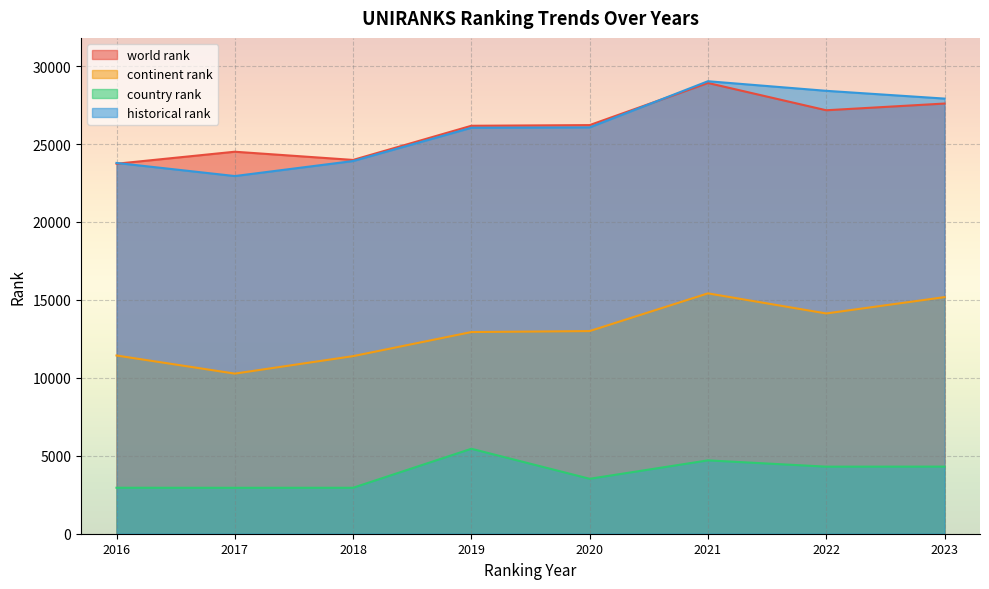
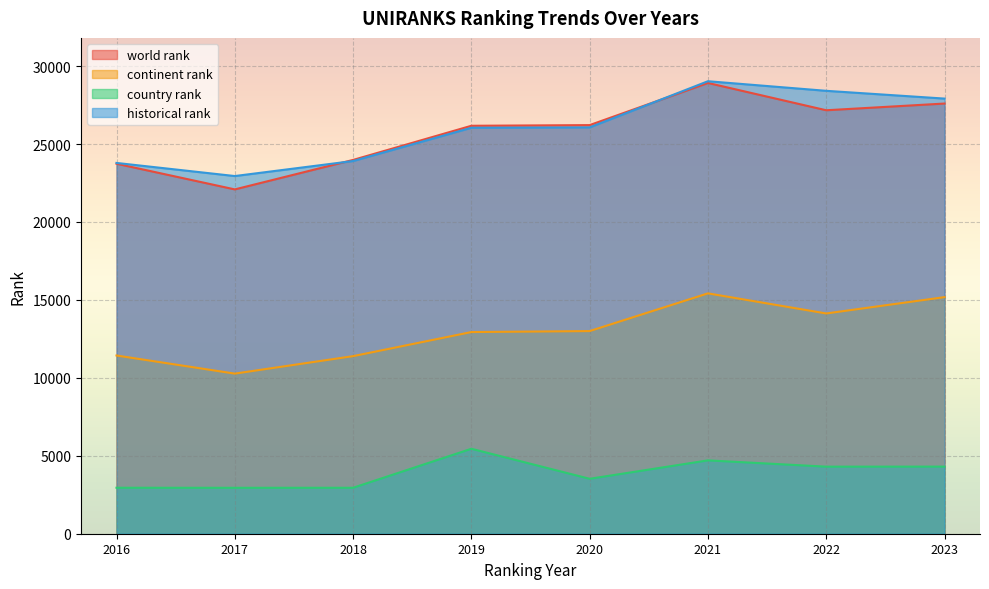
  {
    "world rank": {
-     "2017": 24500,
+     "2017": 22100,
      "2022": 27200,
      "2023": 27600
    },
    "continent rank": {
      "2016": 11400,
      "2017": 10300,
      "2018": 11400,
      "2019": 12900,
      "2020": 13000,
      "2021": 15400,
      "2022": 14100,
      "2023": 15200
    },
    "country rank": {
      "2016": 2900,
      "2017": 2900,
      "2018": 2900,
      "2019": 5500,
      "2020": 3500,
      "2021": 4700,
      "2022": 4300,
      "2023": 4300
    },
    "historical rank": {
      "2017": 22900,
      "2022": 28400,
      "2023": 27900
    }
  }
